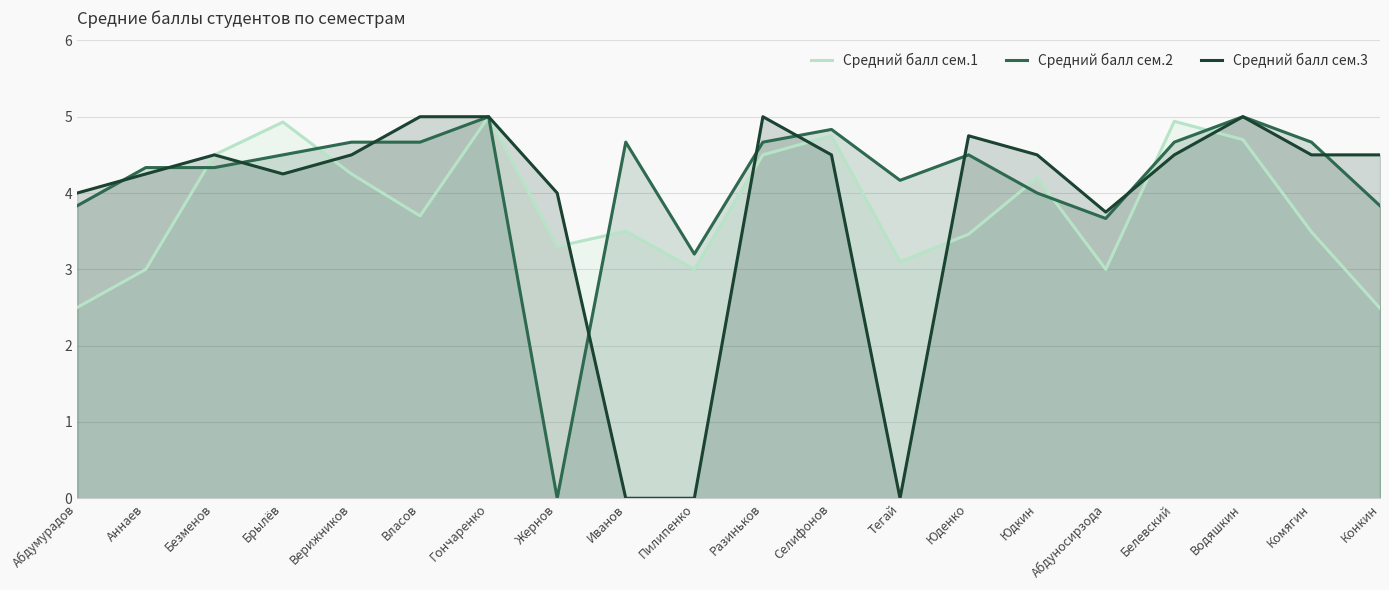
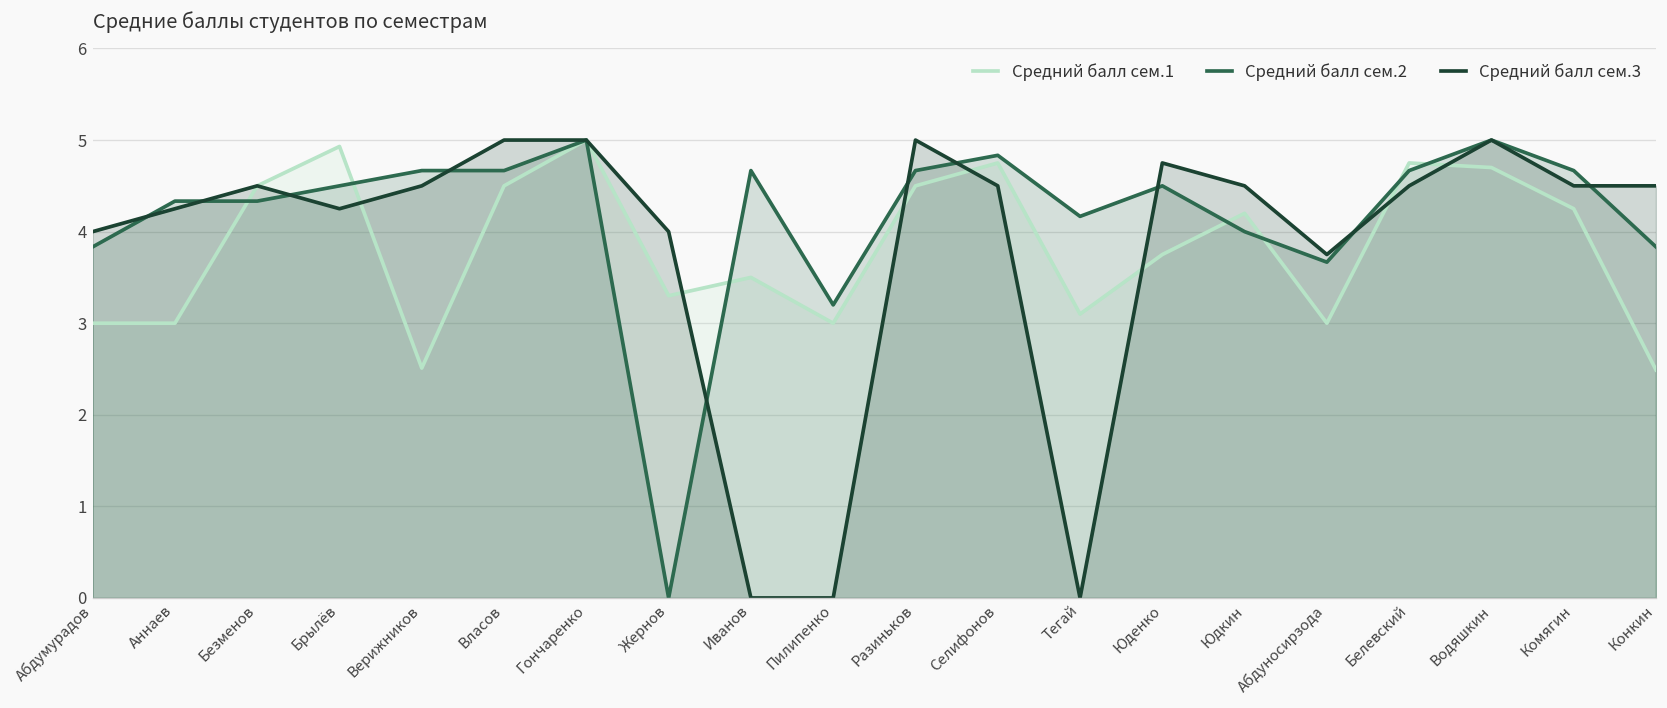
  {
    "Средний балл сем.1": {
-     "Абдумурадов": 2.5,
+     "Абдумурадов": 3.0,
      "Аннаев": 3.0,
      "Брылёв": 4.9,
-     "Верижников": 4.3,
-     "Власов": 3.7,
+     "Верижников": 2.5,
+     "Власов": 4.5,
      "Жернов": 3.3,
      "Иванов": 3.5,
      "Пилипенко": 3.0,
      "Разиньков": 4.5,
      "Селифонов": 4.8,
      "Тегай": 3.1,
-     "Юденко": 3.5,
+     "Юденко": 3.8,
      "Юдкин": 4.2,
      "Абдуносирзода": 3.0,
-     "Белевский": 4.9,
+     "Белевский": 4.8,
      "Водяшкин": 4.7,
-     "Комягин": 3.5,
+     "Комягин": 4.3,
      "Конкин": 2.5
    }
  }
